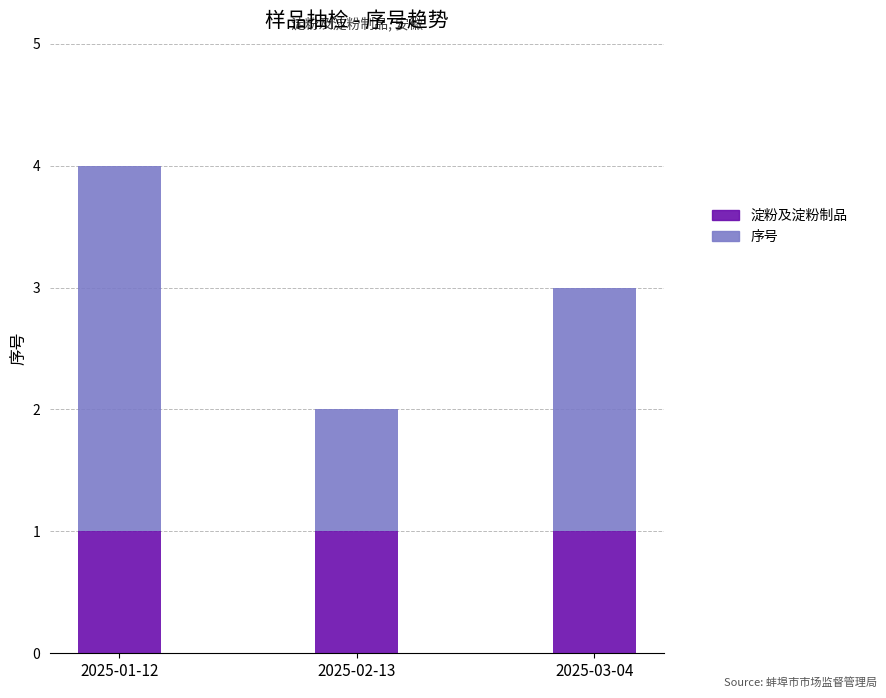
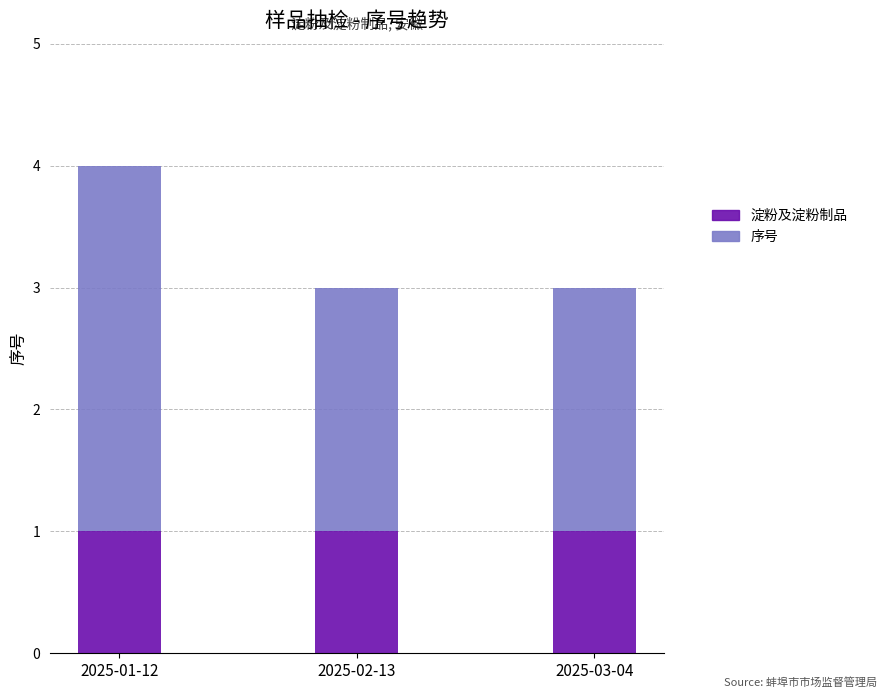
  {
    "淀粉及淀粉制品": {
      "2025-01-12": 1,
      "2025-02-13": 1,
      "2025-03-04": 1
    },
    "序号": {
      "2025-01-12": 3,
-     "2025-02-13": 1,
+     "2025-02-13": 2,
      "2025-03-04": 2
    }
  }
